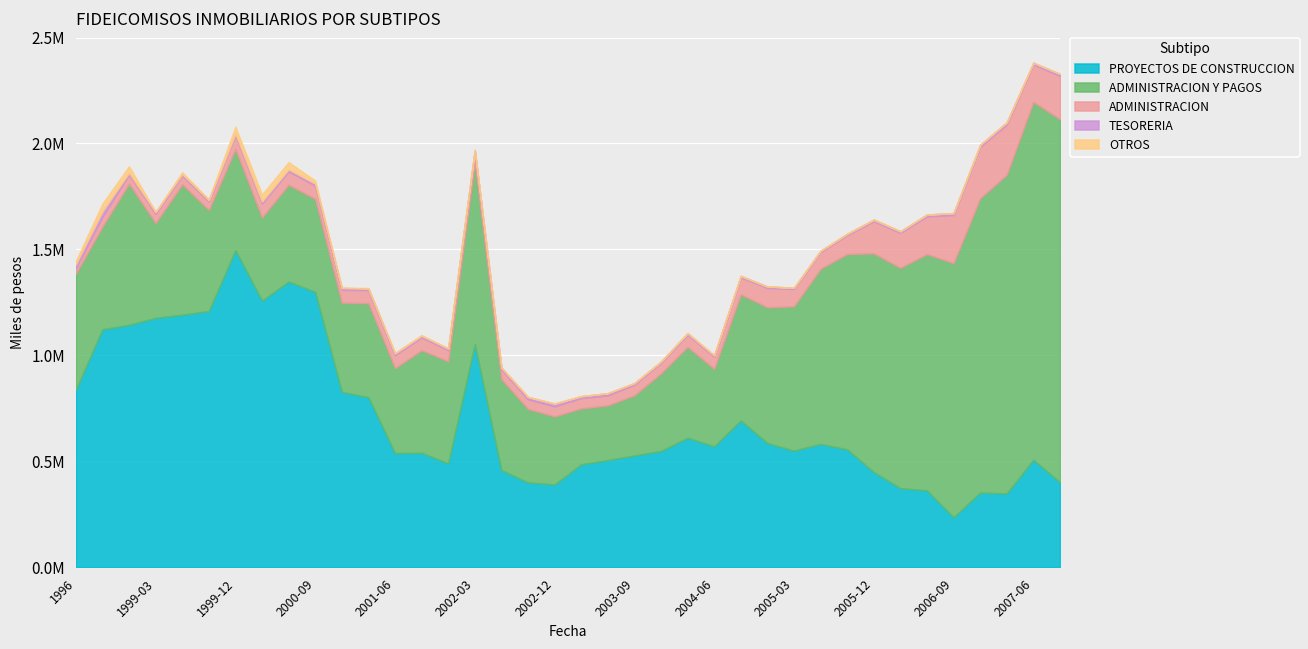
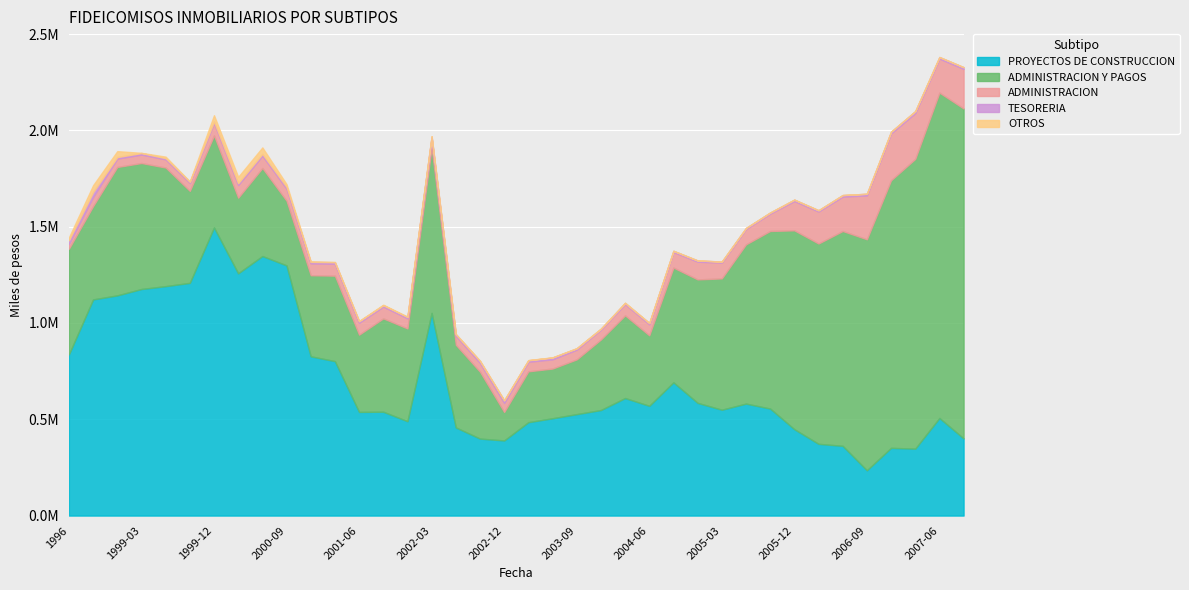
  {
    "PROYECTOS DE CONSTRUCCION": {
      "1996": 830000,
      "1999-03": 1170000,
      "1999-12": 1480000,
      "2000-09": 1290000,
      "2001-06": 530000,
      "2002-03": 1040000,
      "2002-12": 390000,
      "2003-09": 520000,
      "2004-06": 560000,
      "2005-03": 540000,
      "2005-12": 440000,
      "2006-09": 230000,
      "2007-06": 500000
    },
    "ADMINISTRACION Y PAGOS": {
      "1996": 540000,
-     "1999-03": 440000,
+     "1999-03": 650000,
      "1999-12": 470000,
-     "2000-09": 440000,
+     "2000-09": 330000,
      "2001-06": 400000,
      "2002-03": 850000,
-     "2002-12": 320000,
+     "2002-12": 150000,
      "2003-09": 280000,
      "2004-06": 360000,
      "2005-03": 680000,
      "2005-12": 1020000,
      "2006-09": 1190000,
      "2007-06": 1670000
    },
    "TESORERIA": {
      "1996": 20000
    }
  }
